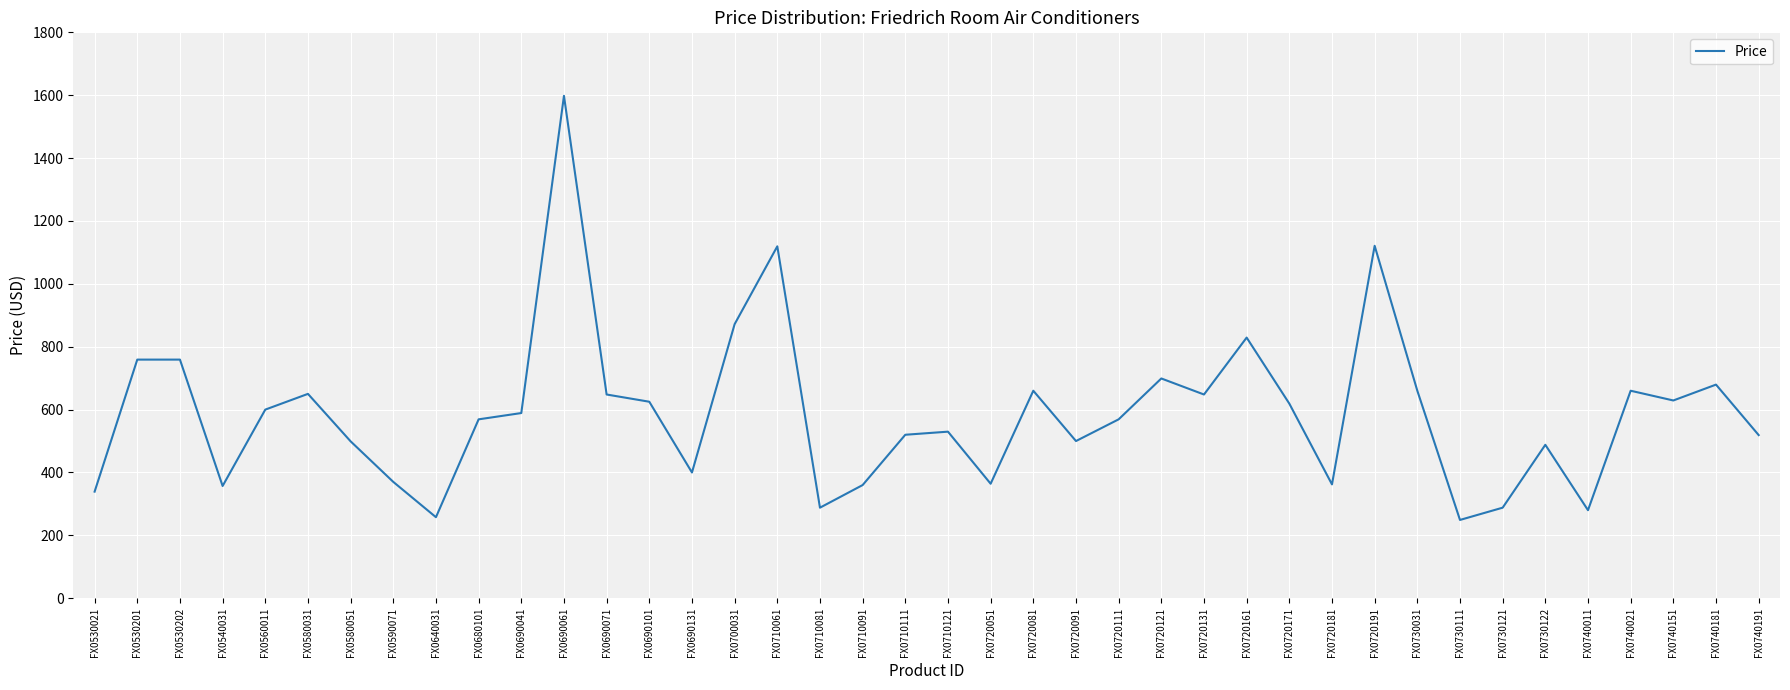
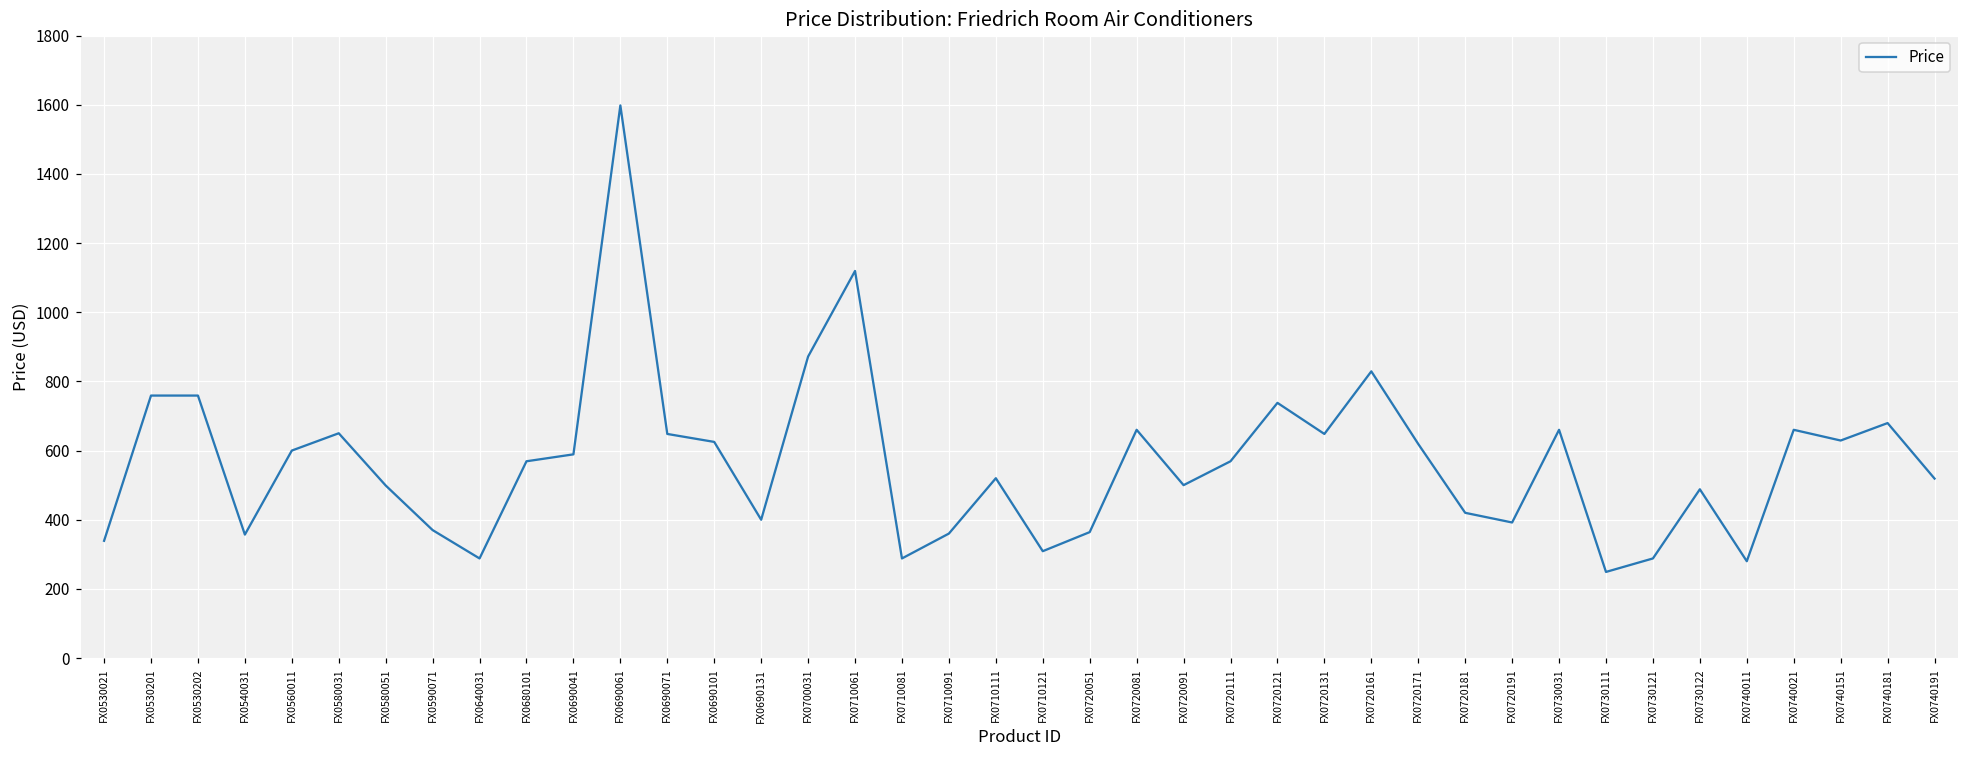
  {
    "FX0530021": 340,
    "FX0530201": 760,
    "FX0530202": 760,
    "FX0540031": 360,
    "FX0560011": 600,
    "FX0580031": 650,
    "FX0580051": 500,
    "FX0590071": 370,
-   "FX0640031": 260,
+   "FX0640031": 290,
    "FX0680101": 570,
    "FX0690041": 590,
    "FX0690061": 1600,
    "FX0690071": 650,
    "FX0690101": 630,
    "FX0690131": 400,
    "FX0700031": 870,
    "FX0710061": 1120,
    "FX0710081": 290,
    "FX0710091": 360,
    "FX0710111": 520,
-   "FX0710121": 530,
+   "FX0710121": 310,
    "FX0720051": 360,
    "FX0720081": 660,
    "FX0720091": 500,
    "FX0720111": 570,
-   "FX0720121": 700,
+   "FX0720121": 740,
    "FX0720131": 650,
    "FX0720161": 830,
    "FX0720171": 620,
-   "FX0720181": 360,
-   "FX0720191": 1120,
+   "FX0720181": 420,
+   "FX0720191": 390,
    "FX0730031": 660,
    "FX0730111": 250,
    "FX0730121": 290,
    "FX0730122": 490,
    "FX0740011": 280,
    "FX0740021": 660,
    "FX0740151": 630,
    "FX0740181": 680,
    "FX0740191": 520
  }
